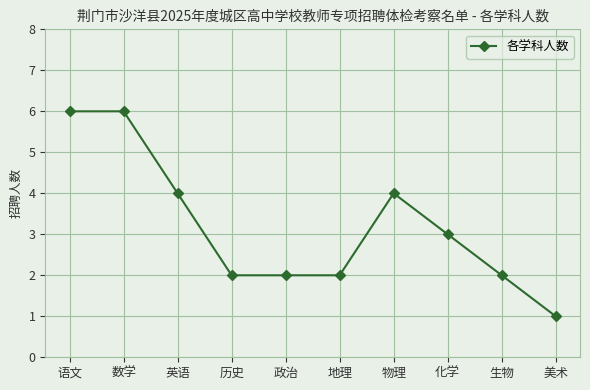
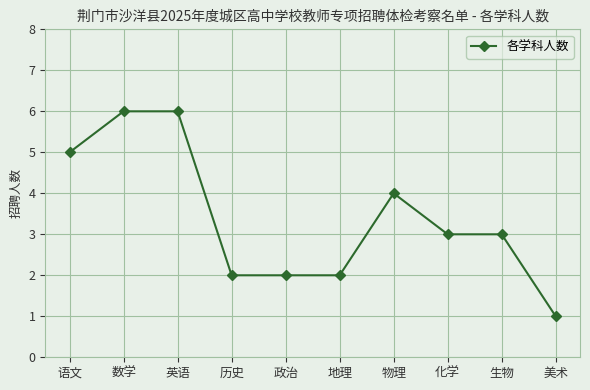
  {
-   "语文": 6,
+   "语文": 5,
    "数学": 6,
-   "英语": 4,
+   "英语": 6,
    "历史": 2,
    "政治": 2,
    "地理": 2,
    "物理": 4,
    "化学": 3,
-   "生物": 2,
+   "生物": 3,
    "美术": 1
  }
